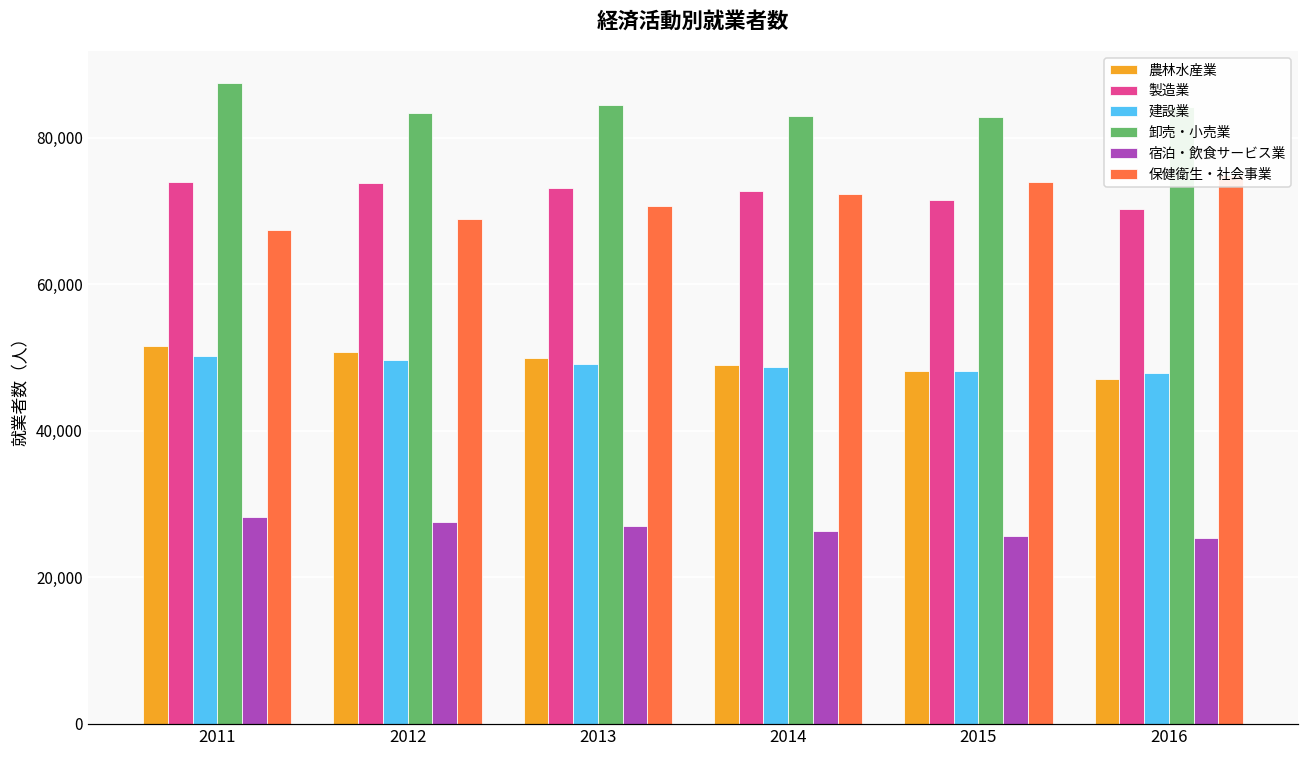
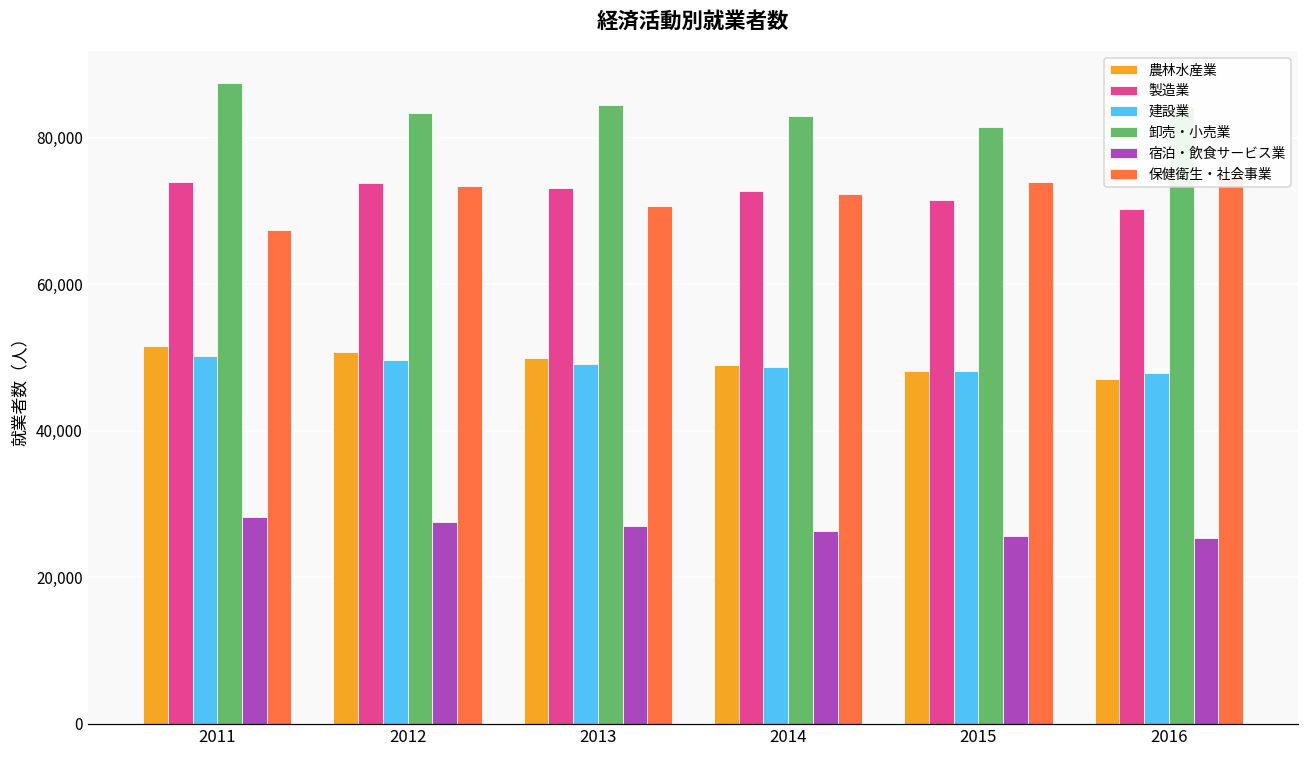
  {
    "農林水産業": {
      "2011": "52,000",
      "2012": "51,000",
      "2013": "50,000",
      "2014": "49,000",
      "2015": "48,000",
      "2016": "47,000"
    },
    "製造業": {
      "2011": "74,000",
      "2012": "74,000",
      "2013": "73,000",
      "2014": "73,000",
      "2015": "71,000",
      "2016": "70,000"
    },
    "建設業": {
      "2011": "50,000",
      "2012": "50,000",
      "2013": "49,000",
      "2014": "49,000",
      "2015": "48,000",
      "2016": "48,000"
    },
    "卸売・小売業": {
      "2011": "87,000",
      "2012": "83,000",
      "2013": "85,000",
      "2014": "83,000",
-     "2015": "83,000"
+     "2015": "81,000"
    },
    "宿泊・飲食サービス業": {
      "2011": "28,000",
      "2012": "28,000",
      "2013": "27,000",
      "2014": "26,000",
      "2015": "26,000",
      "2016": "25,000"
    },
    "保健衛生・社会事業": {
      "2011": "67,000",
-     "2012": "69,000",
+     "2012": "73,000",
      "2013": "71,000",
      "2014": "72,000",
      "2015": "74,000"
    }
  }
